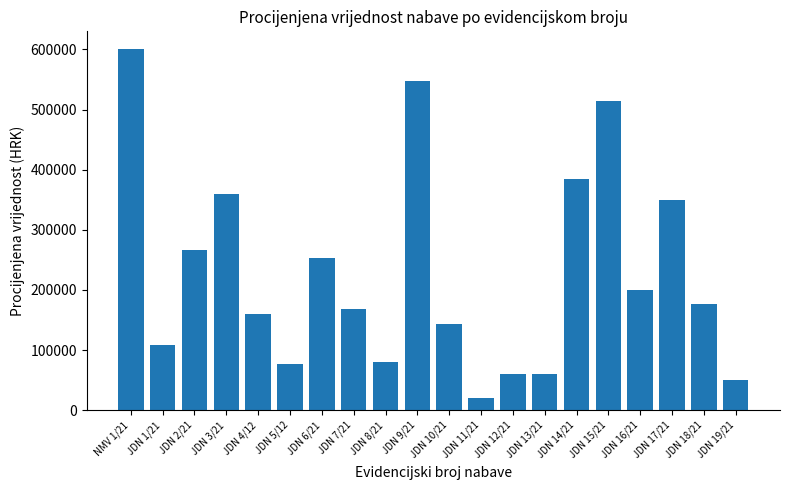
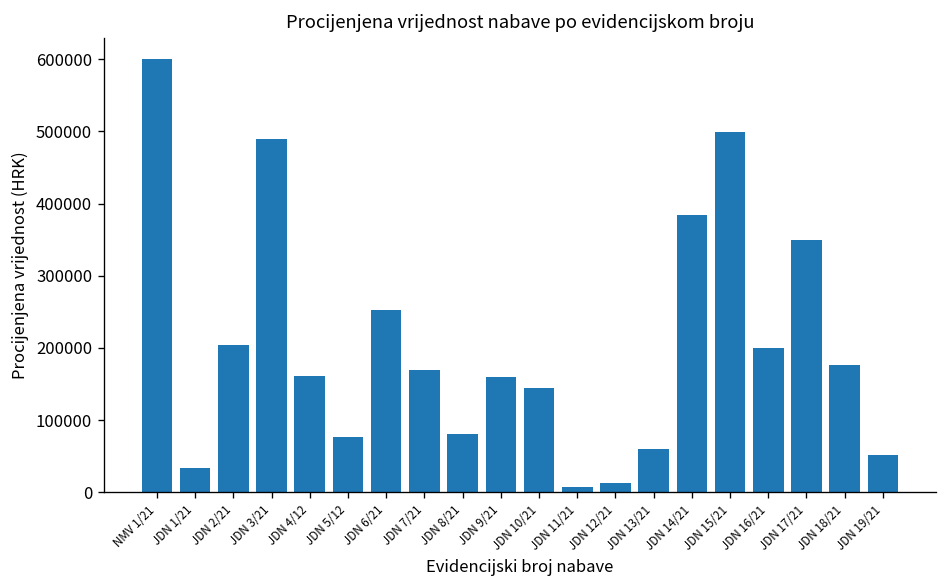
  {
    "NMV 1/21": 600000,
-   "JDN 1/21": 110000,
-   "JDN 2/21": 270000,
-   "JDN 3/21": 360000,
+   "JDN 1/21": 30000,
+   "JDN 2/21": 200000,
+   "JDN 3/21": 490000,
    "JDN 4/12": 160000,
    "JDN 5/12": 80000,
    "JDN 6/21": 250000,
    "JDN 7/21": 170000,
    "JDN 8/21": 80000,
-   "JDN 9/21": 550000,
+   "JDN 9/21": 160000,
    "JDN 10/21": 140000,
-   "JDN 11/21": 20000,
-   "JDN 12/21": 60000,
+   "JDN 11/21": 10000,
+   "JDN 12/21": 10000,
    "JDN 13/21": 60000,
    "JDN 14/21": 380000,
-   "JDN 15/21": 510000,
+   "JDN 15/21": 500000,
    "JDN 16/21": 200000,
    "JDN 17/21": 350000,
    "JDN 18/21": 180000,
    "JDN 19/21": 50000
  }
